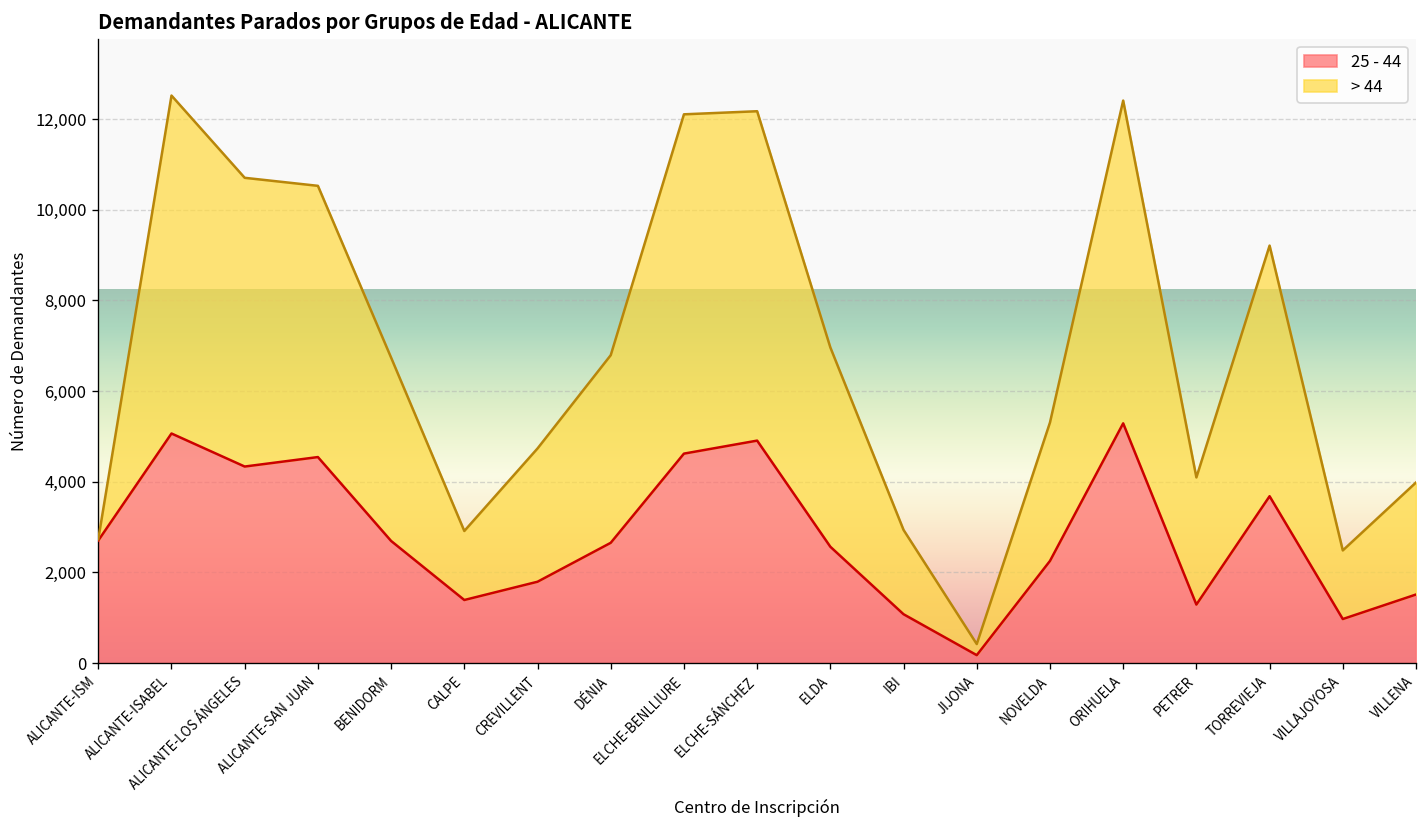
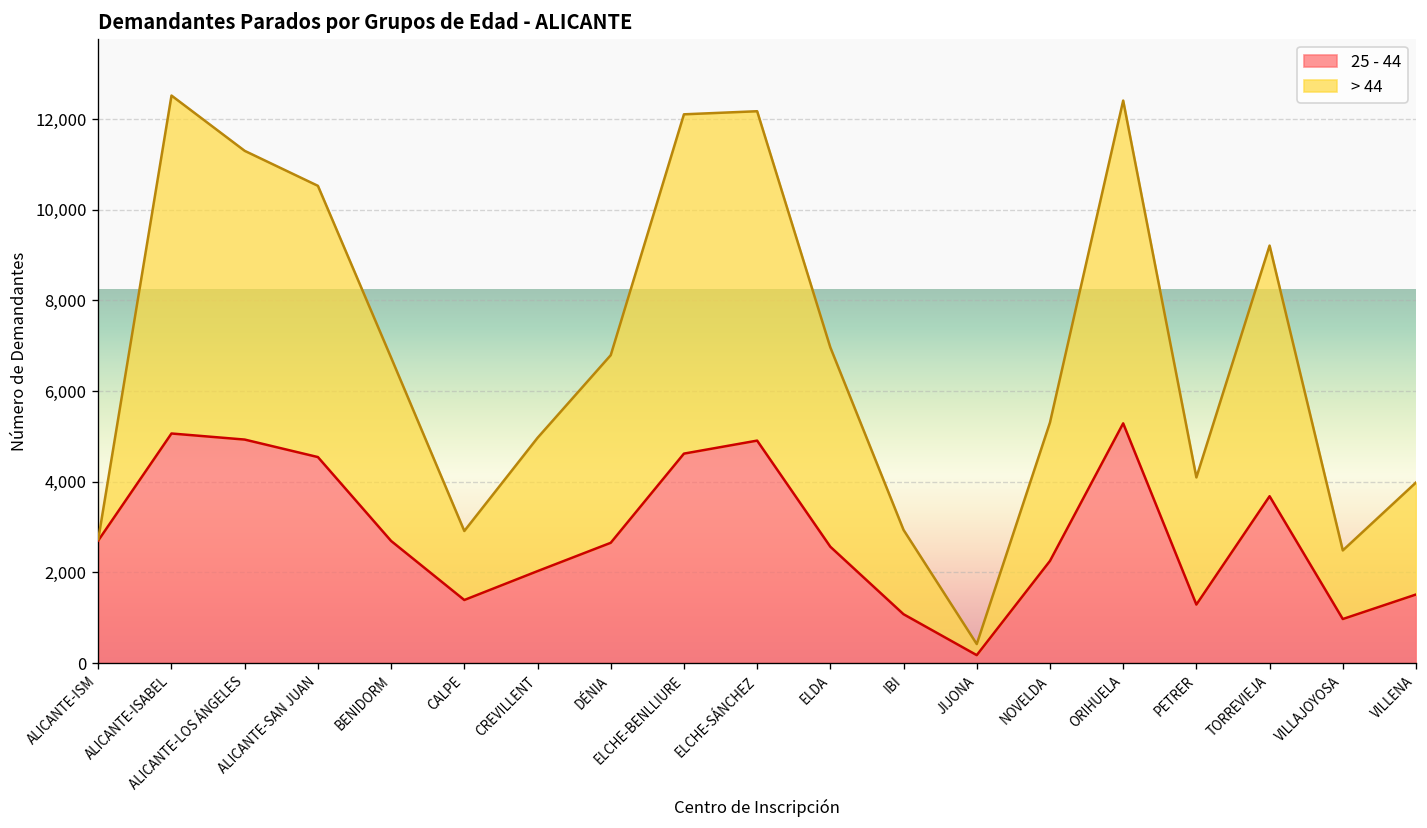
  {
    "25 - 44": {
      "ALICANTE-ISABEL": "5,100",
-     "ALICANTE-LOS ÁNGELES": "4,300",
+     "ALICANTE-LOS ÁNGELES": "4,900",
      "ALICANTE-SAN JUAN": "4,500",
      "BENIDORM": "2,700",
      "CALPE": "1,400",
-     "CREVILLENT": "1,800",
+     "CREVILLENT": "2,000",
      "DÉNIA": "2,700",
      "ELCHE-BENLLIURE": "4,600",
      "ELCHE-SÁNCHEZ": "4,900",
      "ELDA": "2,600",
      "IBI": "1,100",
      "JIJONA": "200",
      "NOVELDA": "2,300",
      "ORIHUELA": "5,300",
      "PETRER": "1,300",
      "TORREVIEJA": "3,700",
      "VILLAJOYOSA": "1,000",
      "VILLENA": "1,500"
    },
    "> 44": {
      "ALICANTE-ISABEL": "7,500",
      "ALICANTE-LOS ÁNGELES": "6,400",
      "ALICANTE-SAN JUAN": "6,000",
      "BENIDORM": "4,000",
      "CALPE": "1,500",
      "CREVILLENT": "2,900",
      "DÉNIA": "4,100",
      "ELCHE-BENLLIURE": "7,500",
      "ELCHE-SÁNCHEZ": "7,300",
      "ELDA": "4,400",
      "IBI": "1,900",
      "JIJONA": "200",
      "NOVELDA": "3,100",
      "ORIHUELA": "7,100",
      "PETRER": "2,800",
      "TORREVIEJA": "5,500",
      "VILLAJOYOSA": "1,500",
      "VILLENA": "2,500"
    }
  }
